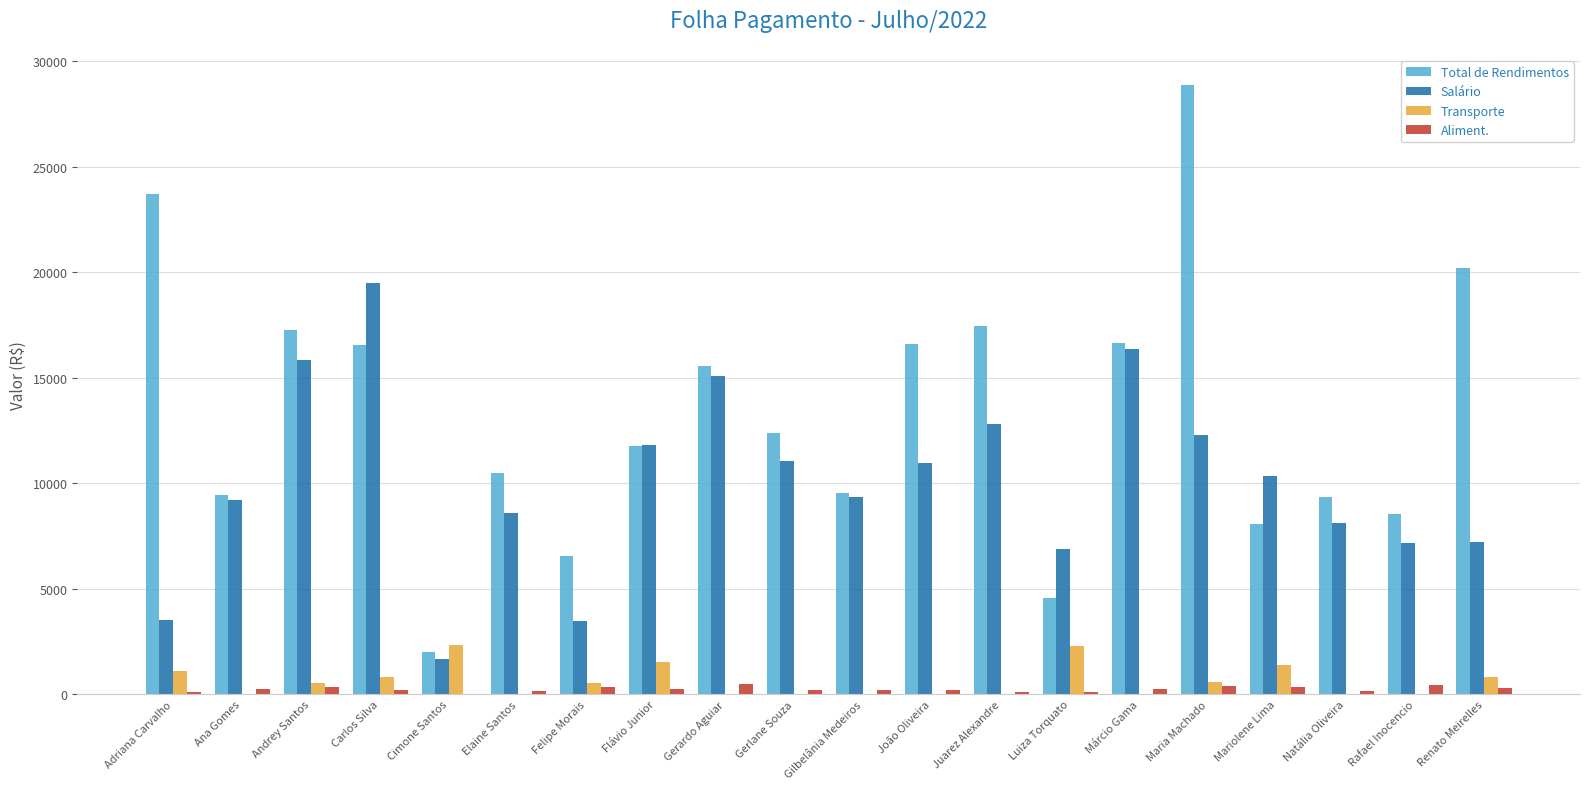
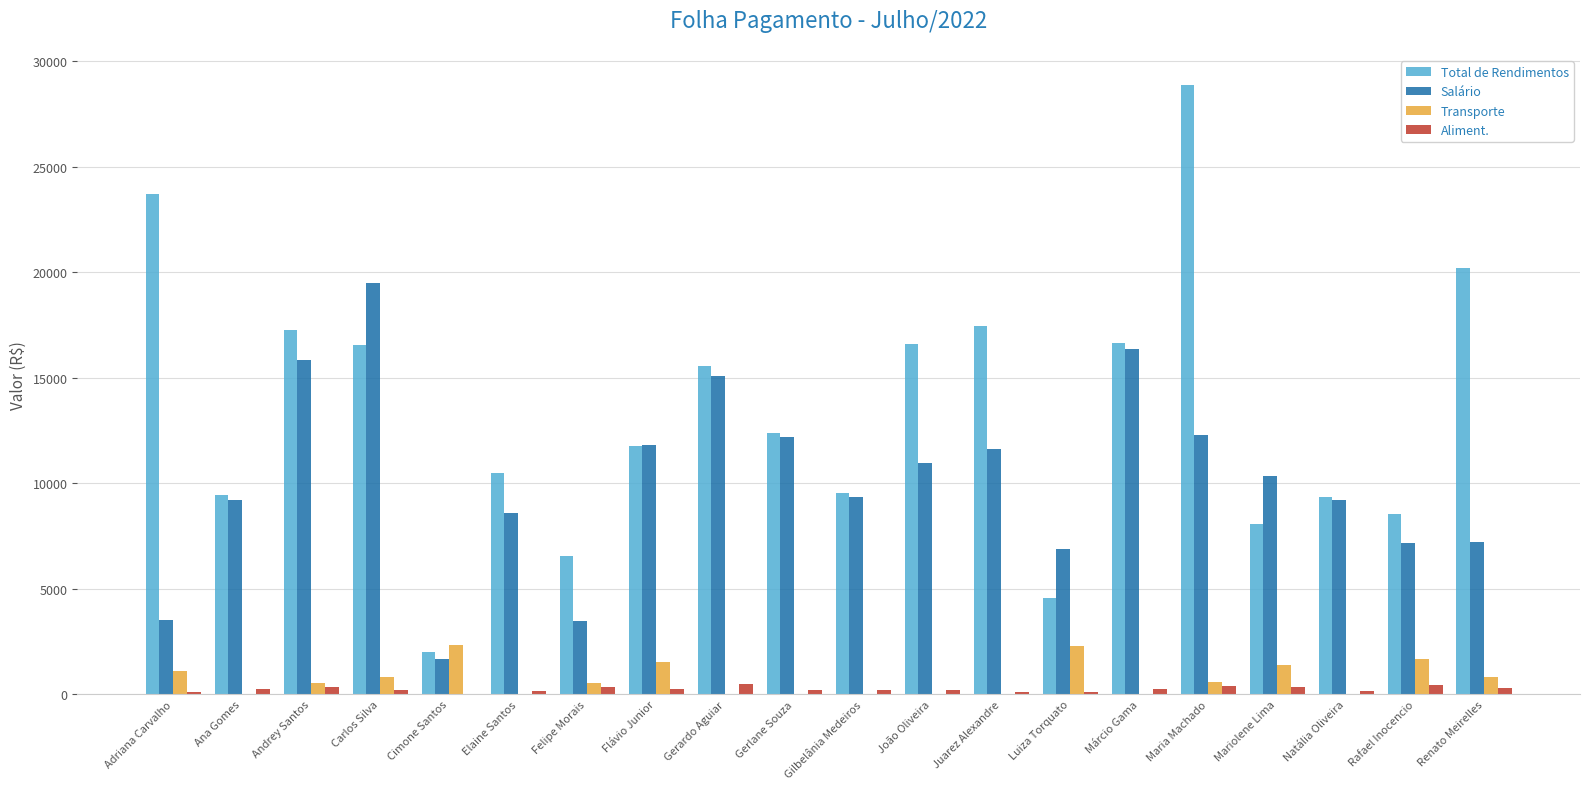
  {
    "Total de Rendimentos": {
      "Adriana Carvalho": 23700,
      "Ana Gomes": 9400,
      "Andrey Santos": 17300,
      "Carlos Silva": 16500,
      "Cimone Santos": 2000,
      "Elaine Santos": 10500,
      "Felipe Morais": 6500,
      "Flávio Junior": 11800,
      "Gerardo Aguiar": 15600,
      "Gerlane Souza": 12400,
      "Gilbelânia Medeiros": 9500,
      "João Oliveira": 16600,
      "Juarez Alexandre": 17500,
      "Luiza Torquato": 4600,
      "Márcio Gama": 16600,
      "Maria Machado": 28900,
      "Mariolene Lima": 8100,
      "Natália Oliveira": 9400,
      "Rafael Inocencio": 8500,
      "Renato Meirelles": 20200
    },
    "Salário": {
      "Adriana Carvalho": 3500,
      "Ana Gomes": 9200,
      "Andrey Santos": 15800,
      "Carlos Silva": 19500,
      "Cimone Santos": 1700,
      "Elaine Santos": 8600,
      "Felipe Morais": 3500,
      "Flávio Junior": 11800,
      "Gerardo Aguiar": 15100,
-     "Gerlane Souza": 11000,
+     "Gerlane Souza": 12200,
      "Gilbelânia Medeiros": 9300,
      "João Oliveira": 10900,
-     "Juarez Alexandre": 12800,
+     "Juarez Alexandre": 11600,
      "Luiza Torquato": 6900,
      "Márcio Gama": 16400,
      "Maria Machado": 12300,
      "Mariolene Lima": 10300,
-     "Natália Oliveira": 8100,
+     "Natália Oliveira": 9200,
      "Rafael Inocencio": 7200,
      "Renato Meirelles": 7200
    },
    "Transporte": {
      "Adriana Carvalho": 1100,
      "Ana Gomes": 0,
      "Andrey Santos": 600,
      "Carlos Silva": 800,
      "Cimone Santos": 2300,
      "Elaine Santos": 0,
      "Felipe Morais": 600,
      "Flávio Junior": 1500,
      "Gerardo Aguiar": 0,
      "Gerlane Souza": 0,
      "Gilbelânia Medeiros": 0,
      "João Oliveira": 0,
      "Juarez Alexandre": 0,
      "Luiza Torquato": 2300,
      "Márcio Gama": 0,
      "Maria Machado": 600,
      "Mariolene Lima": 1400,
      "Natália Oliveira": 0,
-     "Rafael Inocencio": 0,
+     "Rafael Inocencio": 1700,
      "Renato Meirelles": 800
    },
    "Aliment.": {
      "Adriana Carvalho": 100,
      "Ana Gomes": 300,
      "Andrey Santos": 400,
      "Carlos Silva": 200,
      "Cimone Santos": 0,
      "Elaine Santos": 100,
      "Felipe Morais": 400,
      "Flávio Junior": 200,
      "Gerardo Aguiar": 500,
      "Gerlane Souza": 200,
      "Gilbelânia Medeiros": 200,
      "João Oliveira": 200,
      "Juarez Alexandre": 100,
      "Luiza Torquato": 100,
      "Márcio Gama": 300,
      "Maria Machado": 400,
      "Mariolene Lima": 300,
      "Natália Oliveira": 200,
      "Rafael Inocencio": 400,
      "Renato Meirelles": 300
    }
  }
